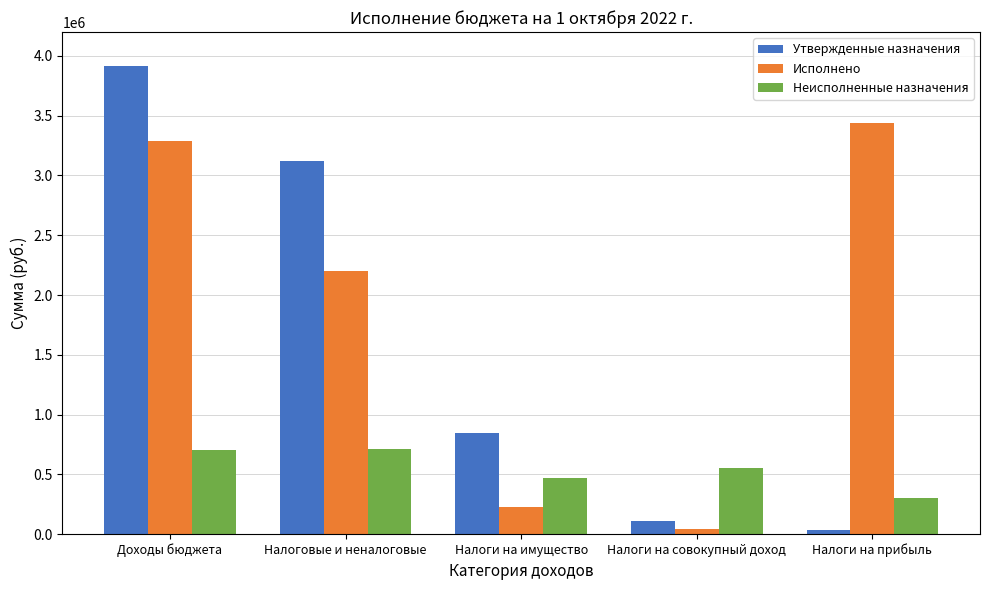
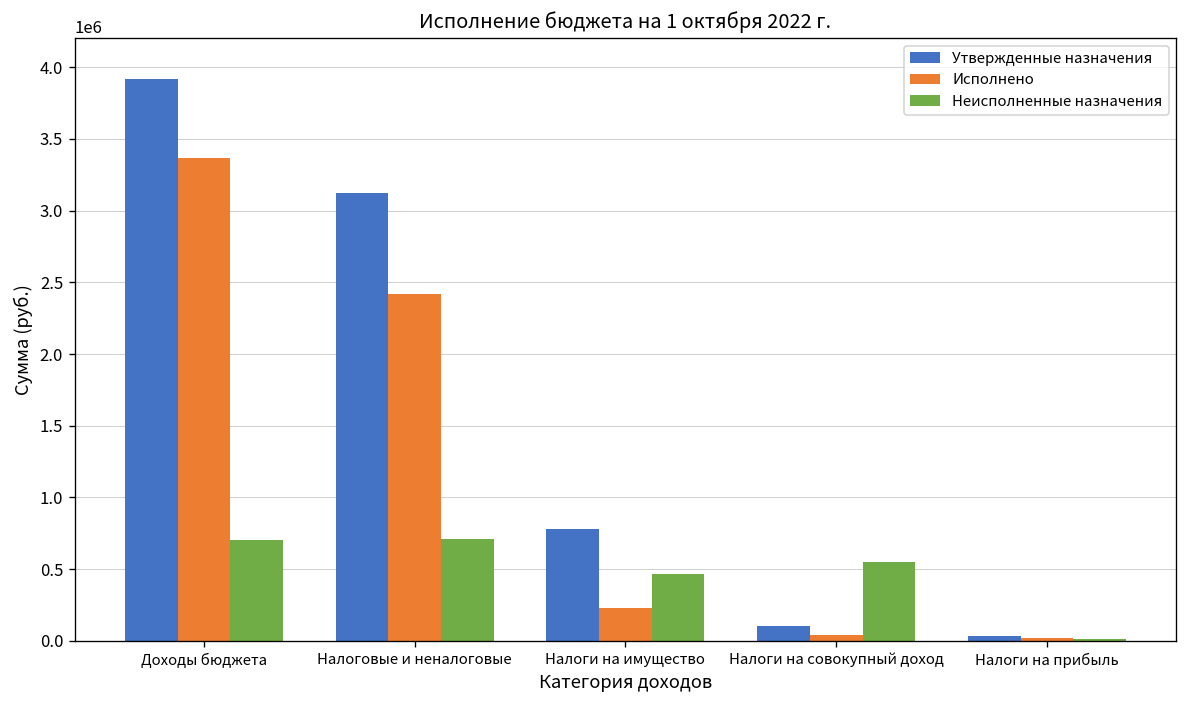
  {
    "Утвержденные назначения": {
      "Доходы бюджета": 3920000,
      "Налоговые и неналоговые": 3120000,
-     "Налоги на имущество": 850000,
+     "Налоги на имущество": 780000,
      "Налоги на совокупный доход": 110000,
      "Налоги на прибыль": 30000
    },
    "Исполнено": {
-     "Доходы бюджета": 3280000,
-     "Налоговые и неналоговые": 2200000,
+     "Доходы бюджета": 3370000,
+     "Налоговые и неналоговые": 2420000,
      "Налоги на имущество": 230000,
      "Налоги на совокупный доход": 40000,
-     "Налоги на прибыль": 3440000
+     "Налоги на прибыль": 20000
    },
    "Неисполненные назначения": {
      "Доходы бюджета": 700000,
      "Налоговые и неналоговые": 710000,
      "Налоги на имущество": 470000,
      "Налоги на совокупный доход": 550000,
-     "Налоги на прибыль": 300000
+     "Налоги на прибыль": 10000
    }
  }
